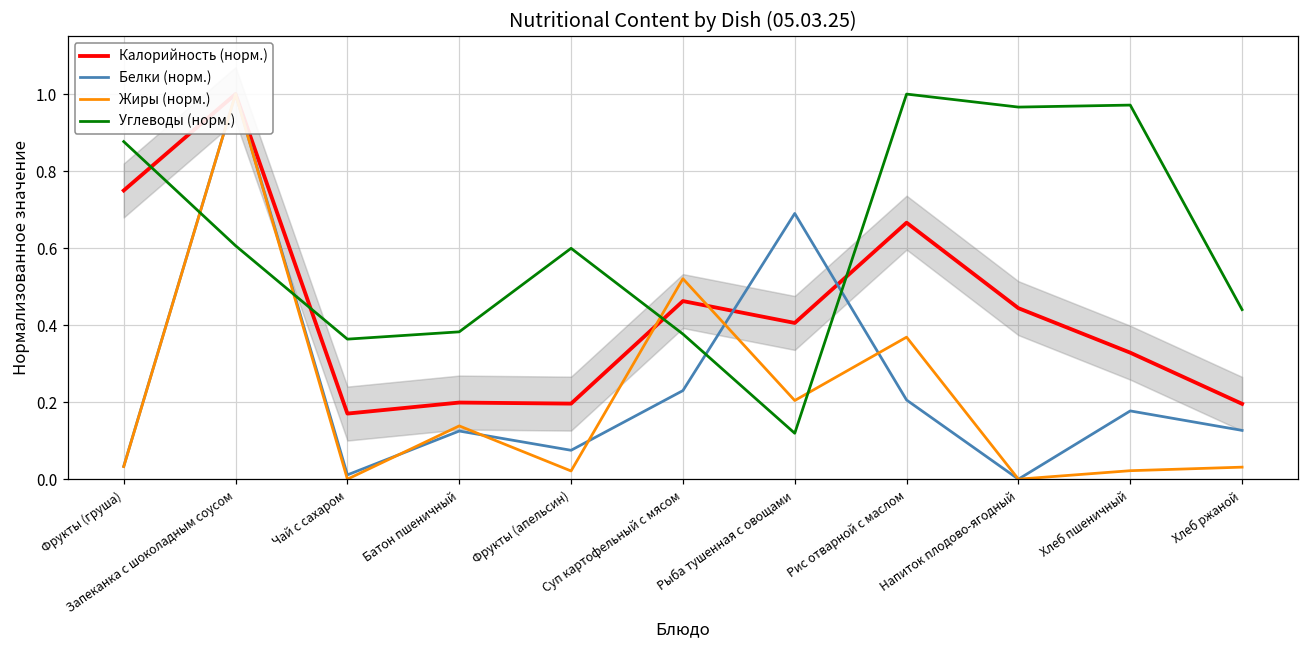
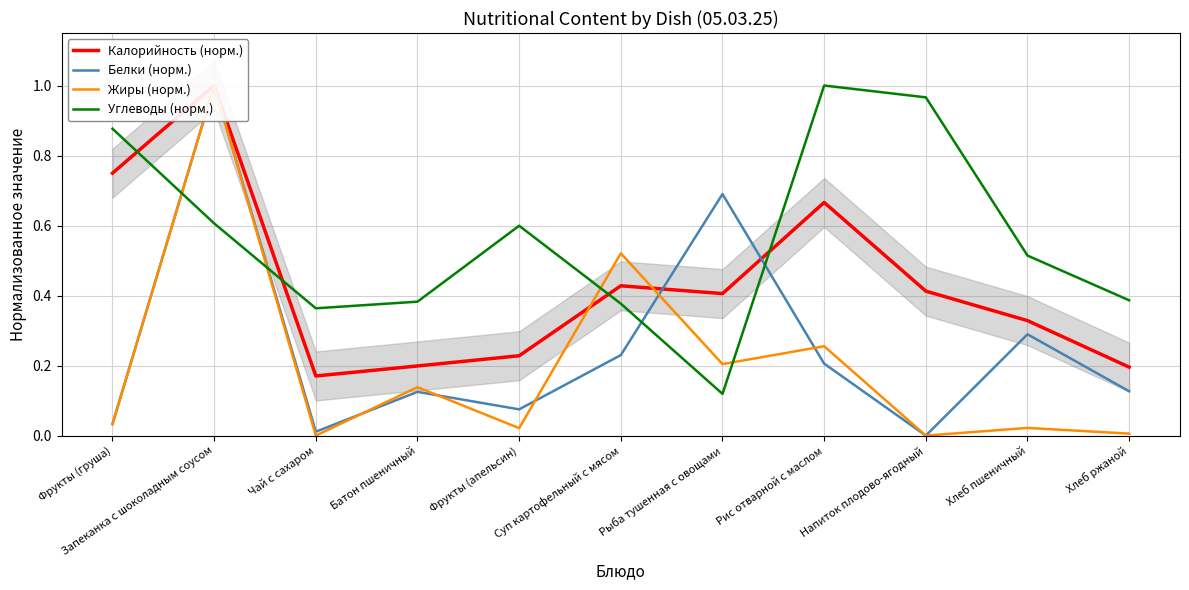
  {
    "Калорийность (норм.)": {
      "Фрукты (груша)": 0.75,
      "Чай с сахаром": 0.17,
      "Батон пшеничный": 0.20,
-     "Фрукты (апельсин)": 0.20,
-     "Суп картофельный с мясом": 0.46,
+     "Фрукты (апельсин)": 0.23,
+     "Суп картофельный с мясом": 0.43,
      "Рыба тушенная с овощами": 0.41,
      "Рис отварной с маслом": 0.67,
-     "Напиток плодово-ягодный": 0.44,
+     "Напиток плодово-ягодный": 0.41,
      "Хлеб пшеничный": 0.33,
      "Хлеб ржаной": 0.20
    },
    "Белки (норм.)": {
      "Чай с сахаром": 0.01,
      "Батон пшеничный": 0.13,
      "Фрукты (апельсин)": 0.08,
      "Суп картофельный с мясом": 0.23,
      "Рыба тушенная с овощами": 0.69,
      "Рис отварной с маслом": 0.21,
-     "Хлеб пшеничный": 0.18,
+     "Хлеб пшеничный": 0.29,
      "Хлеб ржаной": 0.13
    },
    "Жиры (норм.)": {
      "Чай с сахаром": 0.00,
      "Батон пшеничный": 0.14,
      "Фрукты (апельсин)": 0.02,
      "Суп картофельный с мясом": 0.52,
      "Рыба тушенная с овощами": 0.20,
-     "Рис отварной с маслом": 0.37,
+     "Рис отварной с маслом": 0.26,
      "Хлеб пшеничный": 0.02,
-     "Хлеб ржаной": 0.03
+     "Хлеб ржаной": 0.01
    },
    "Углеводы (норм.)": {
      "Фрукты (груша)": 0.88,
      "Запеканка с шоколадным соусом": 0.61,
      "Чай с сахаром": 0.36,
      "Батон пшеничный": 0.38,
      "Фрукты (апельсин)": 0.60,
      "Суп картофельный с мясом": 0.38,
      "Рыба тушенная с овощами": 0.12,
      "Рис отварной с маслом": 1.00,
      "Напиток плодово-ягодный": 0.97,
-     "Хлеб пшеничный": 0.97,
-     "Хлеб ржаной": 0.44
+     "Хлеб пшеничный": 0.51,
+     "Хлеб ржаной": 0.39
    }
  }
